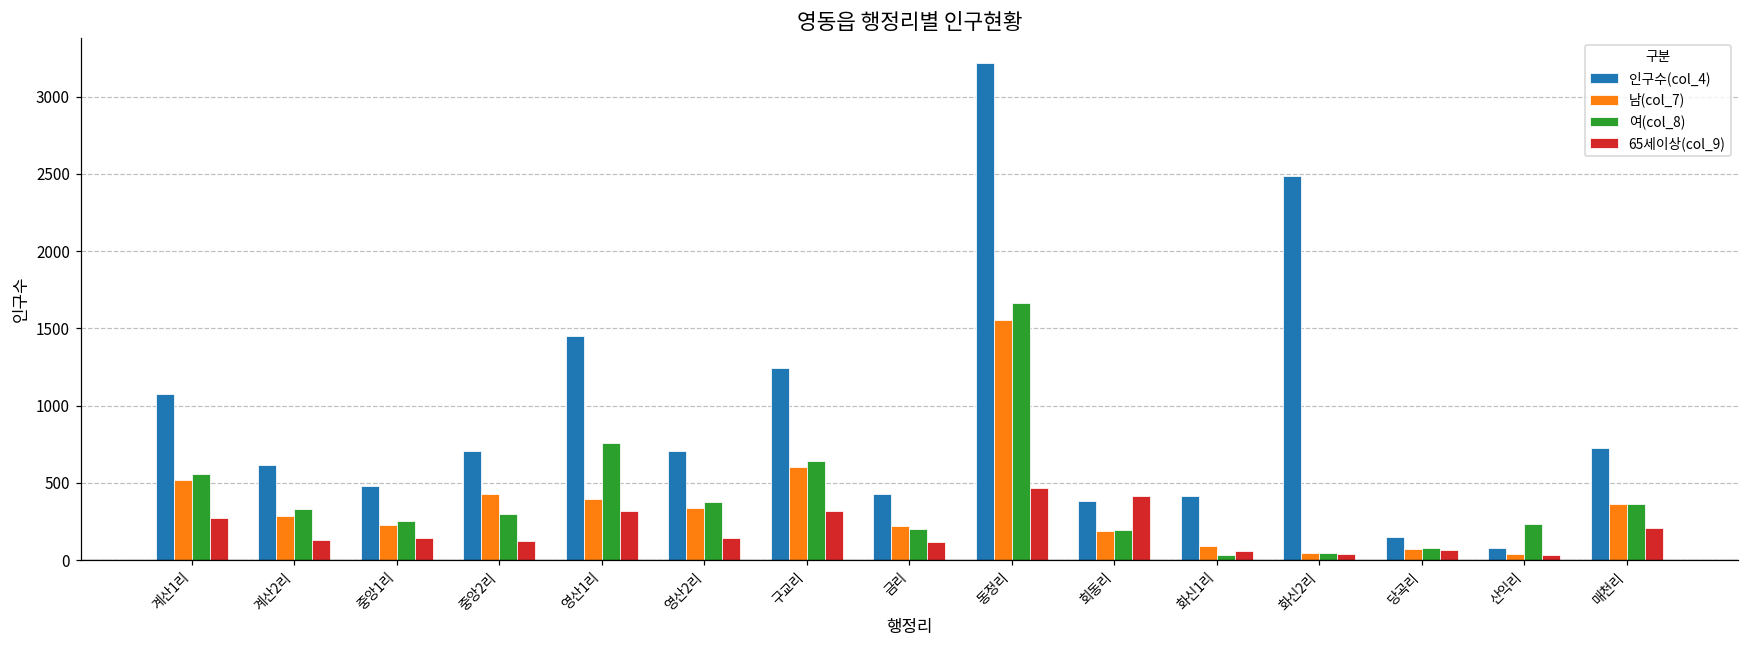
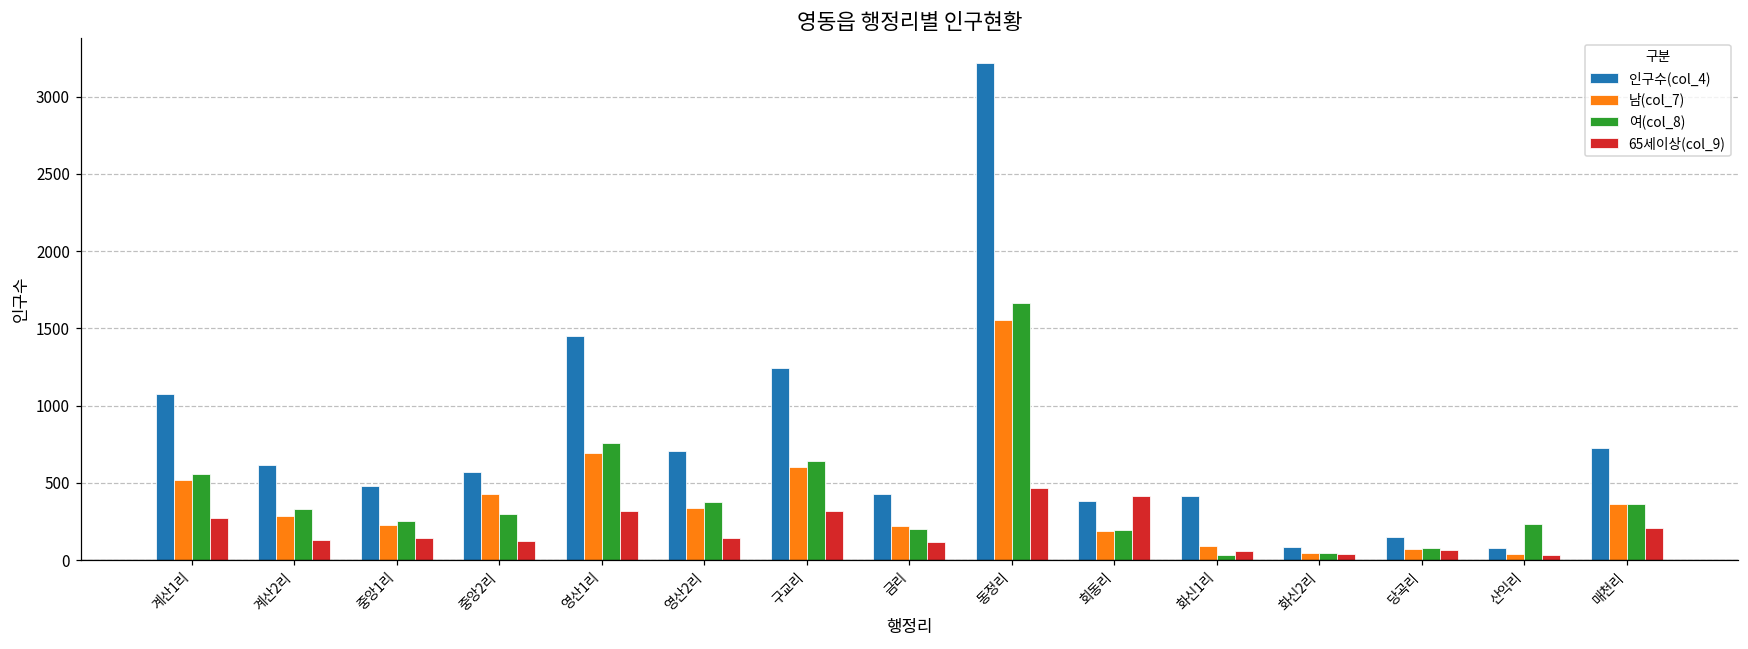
  {
    "인구수(col_4)": {
      "계산1리": 1080,
      "계산2리": 620,
      "중앙1리": 480,
-     "중앙2리": 710,
+     "중앙2리": 570,
      "영산1리": 1450,
      "영산2리": 710,
      "구교리": 1250,
      "금리": 430,
      "동정리": 3220,
      "회동리": 390,
      "화신1리": 420,
-     "화신2리": 2490,
+     "화신2리": 90,
      "당곡리": 150,
      "산익리": 80,
      "매천리": 730
    },
    "남(col_7)": {
      "계산1리": 520,
      "계산2리": 290,
      "중앙1리": 230,
      "중앙2리": 430,
-     "영산1리": 390,
+     "영산1리": 690,
      "영산2리": 340,
      "구교리": 600,
      "금리": 220,
      "동정리": 1560,
      "회동리": 190,
      "화신1리": 90,
      "화신2리": 40,
      "당곡리": 70,
      "산익리": 40,
      "매천리": 370
    },
    "여(col_8)": {
      "계산1리": 560,
      "계산2리": 330,
      "중앙1리": 250,
      "중앙2리": 300,
      "영산1리": 760,
      "영산2리": 370,
      "구교리": 640,
      "금리": 200,
      "동정리": 1660,
      "회동리": 190,
      "화신1리": 30,
      "화신2리": 40,
      "당곡리": 80,
      "산익리": 230,
      "매천리": 360
    },
    "65세이상(col_9)": {
      "계산1리": 280,
      "계산2리": 130,
      "중앙1리": 140,
      "중앙2리": 130,
      "영산1리": 320,
      "영산2리": 140,
      "구교리": 320,
      "금리": 120,
      "동정리": 470,
      "회동리": 420,
      "화신1리": 60,
      "화신2리": 40,
      "당곡리": 70,
      "산익리": 30,
      "매천리": 210
    }
  }
